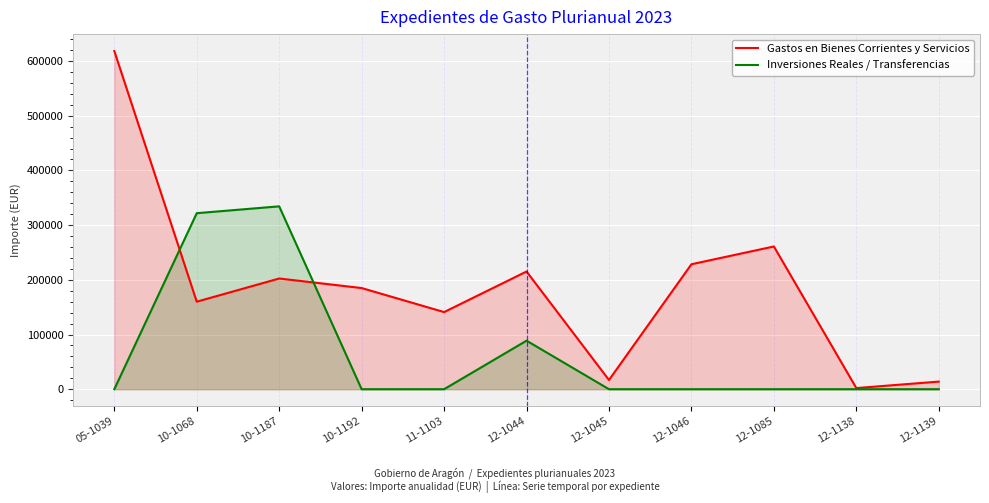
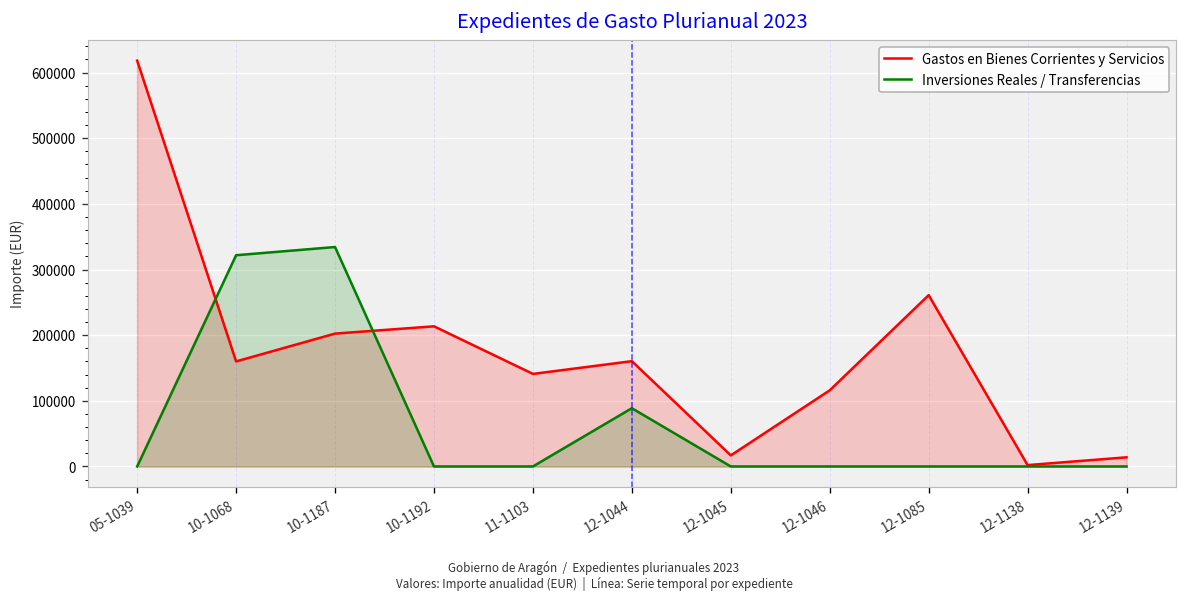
  {
    "Gastos en Bienes Corrientes y Servicios": {
      "05-1039": 620000,
      "10-1068": 160000,
      "10-1187": 200000,
-     "10-1192": 180000,
+     "10-1192": 210000,
      "11-1103": 140000,
-     "12-1044": 220000,
+     "12-1044": 160000,
      "12-1045": 20000,
-     "12-1046": 230000,
+     "12-1046": 120000,
      "12-1085": 260000,
      "12-1139": 10000
    },
    "Inversiones Reales / Transferencias": {
      "05-1039": 0,
      "10-1068": 320000,
      "10-1187": 330000,
      "10-1192": 0,
      "11-1103": 0,
      "12-1044": 90000,
      "12-1045": 0,
      "12-1046": 0,
      "12-1085": 0,
      "12-1139": 0
    }
  }
